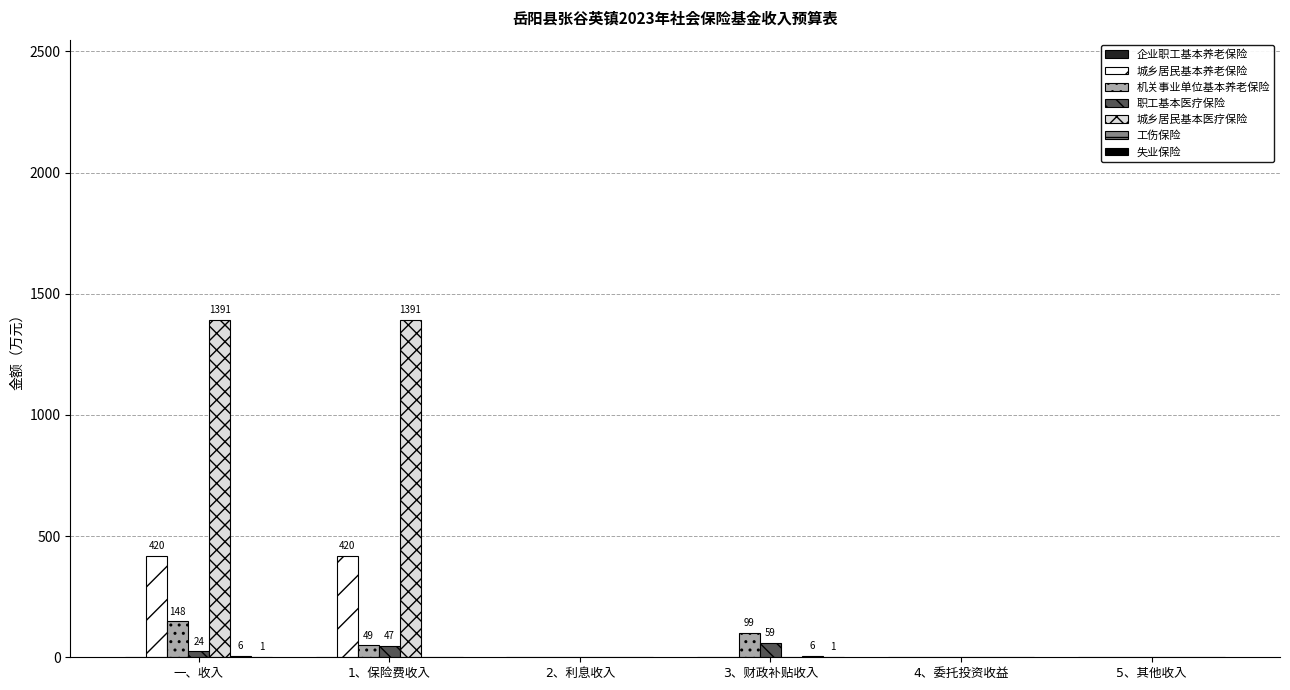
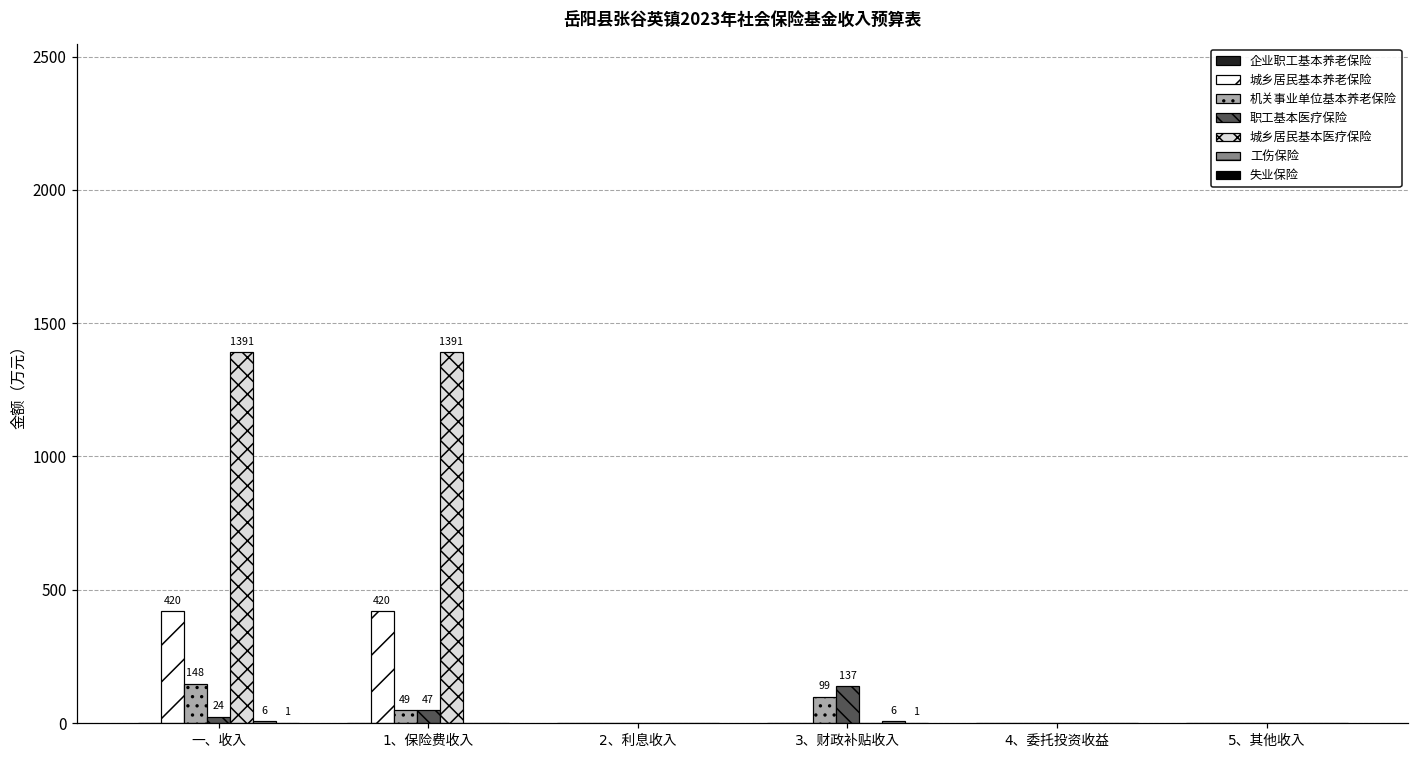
  {
    "职工基本医疗保险": {
      "一、收入": 24,
      "1、保险费收入": 47,
-     "3、财政补贴收入": 59
+     "3、财政补贴收入": 137
    }
  }
